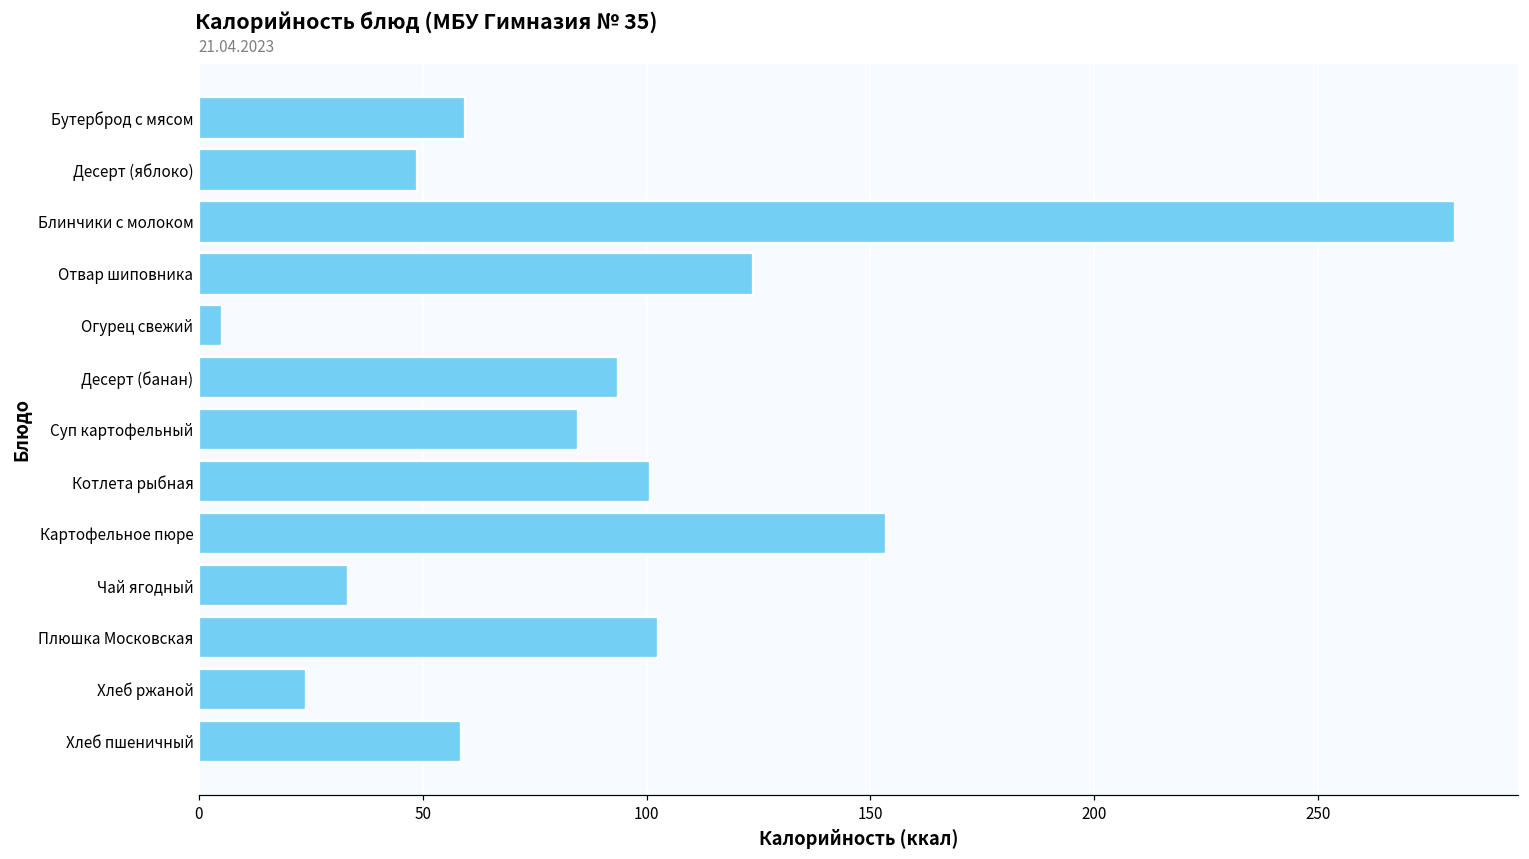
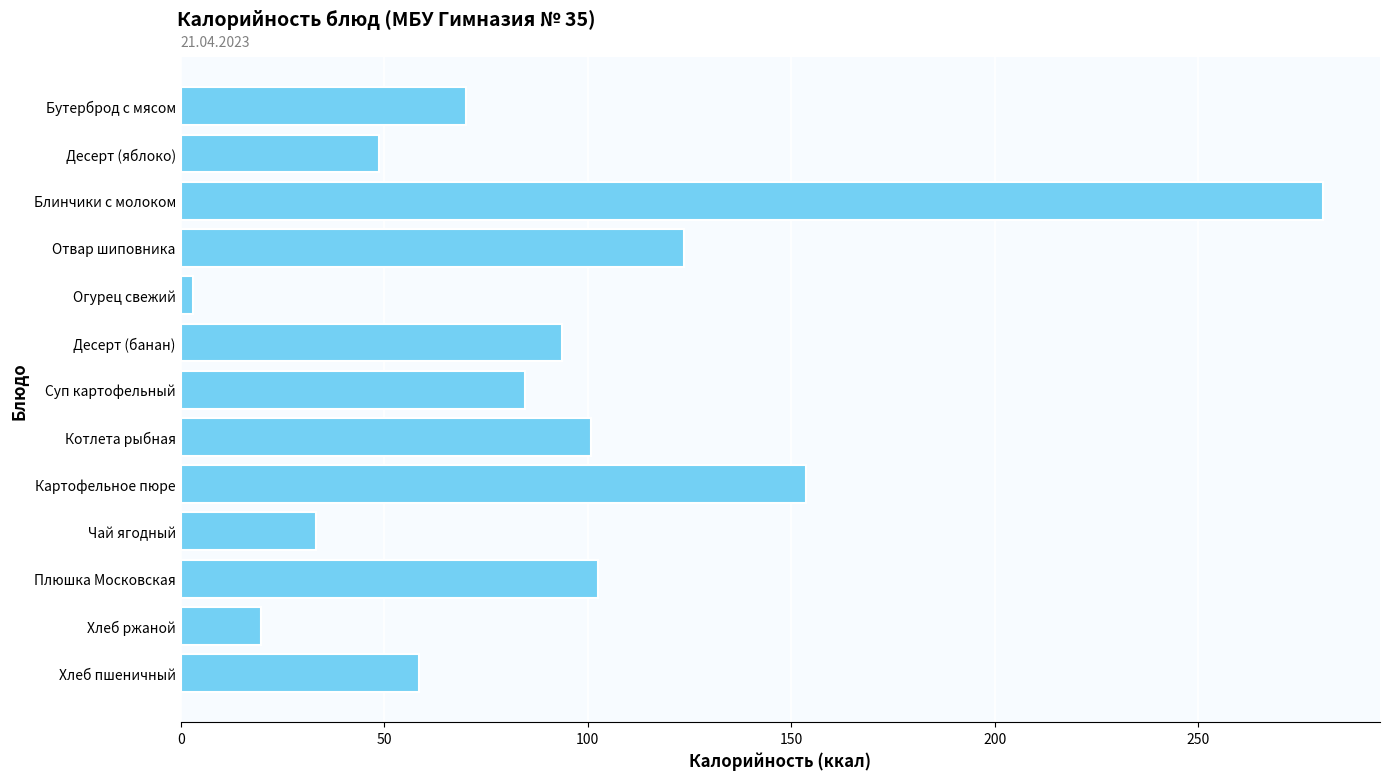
  {
-   "Бутерброд с мясом": 59,
+   "Бутерброд с мясом": 70,
    "Десерт (яблоко)": 49,
    "Блинчики с молоком": 281,
    "Отвар шиповника": 124,
-   "Огурец свежий": 5,
+   "Огурец свежий": 3,
    "Десерт (банан)": 94,
    "Суп картофельный": 85,
    "Котлета рыбная": 101,
    "Картофельное пюре": 154,
    "Чай ягодный": 33,
    "Плюшка Московская": 102,
-   "Хлеб ржаной": 24,
+   "Хлеб ржаной": 20,
    "Хлеб пшеничный": 59
  }
